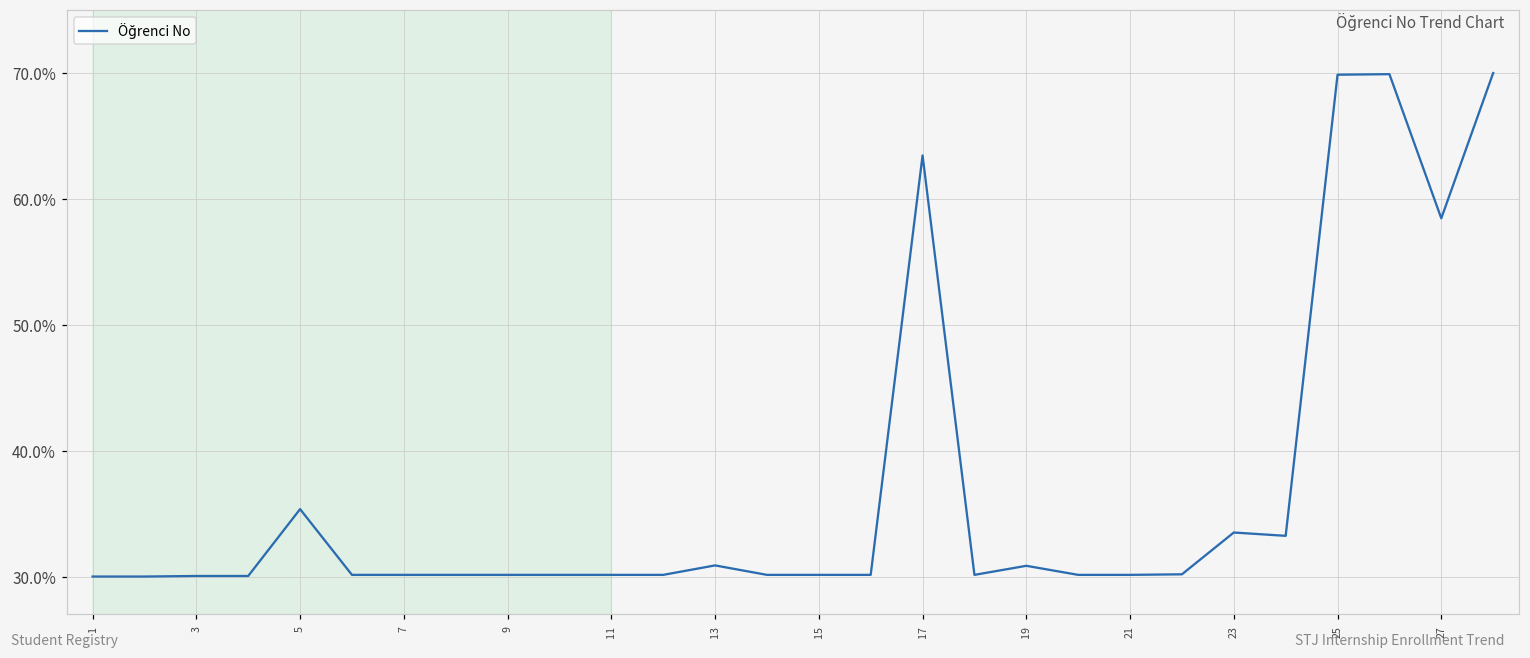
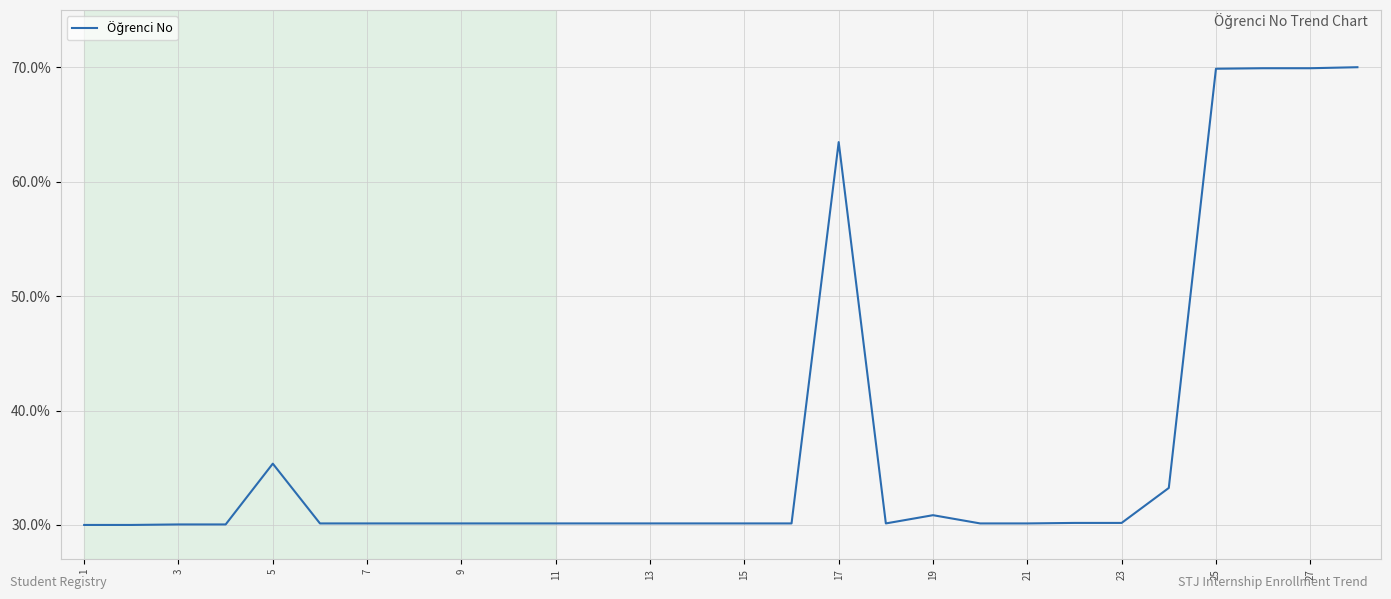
  {
    "1": "30.0%",
    "3": "30.0%",
    "5": "35.4%",
    "7": "30.1%",
    "9": "30.1%",
    "11": "30.1%",
-   "13": "30.9%",
+   "13": "30.1%",
    "15": "30.1%",
    "17": "63.5%",
    "19": "30.9%",
    "21": "30.1%",
-   "23": "33.5%",
+   "23": "30.2%",
    "25": "69.9%",
-   "27": "58.5%"
+   "27": "69.9%"
  }
